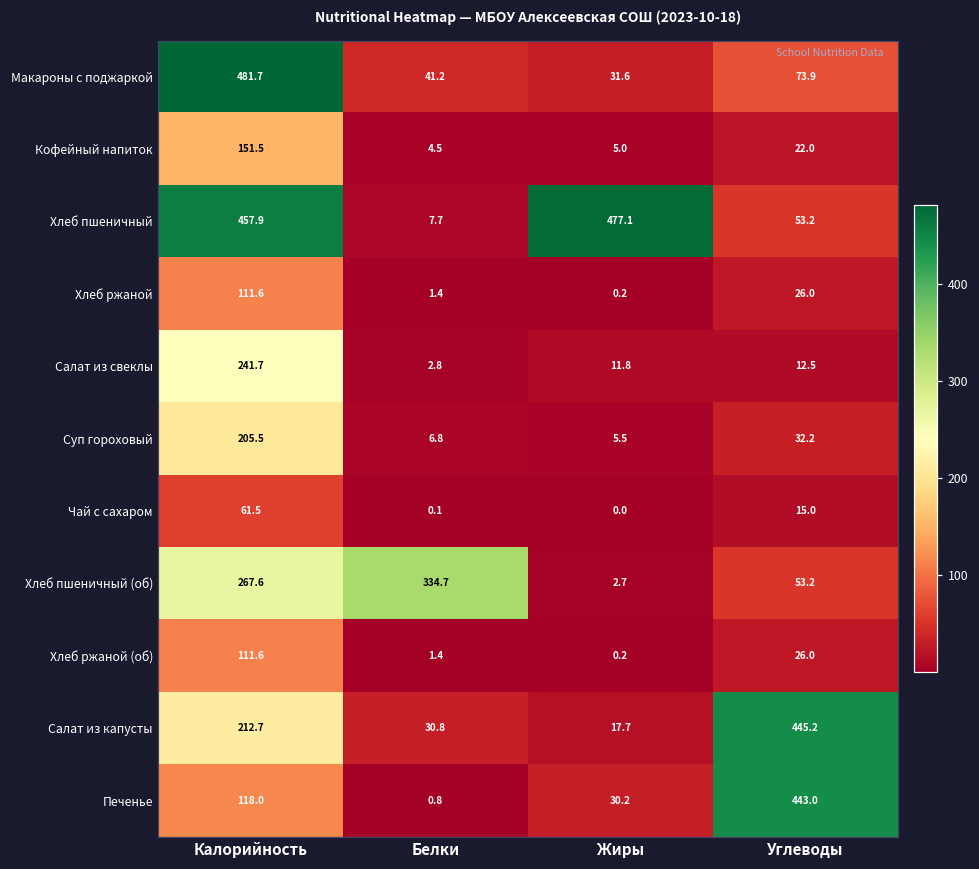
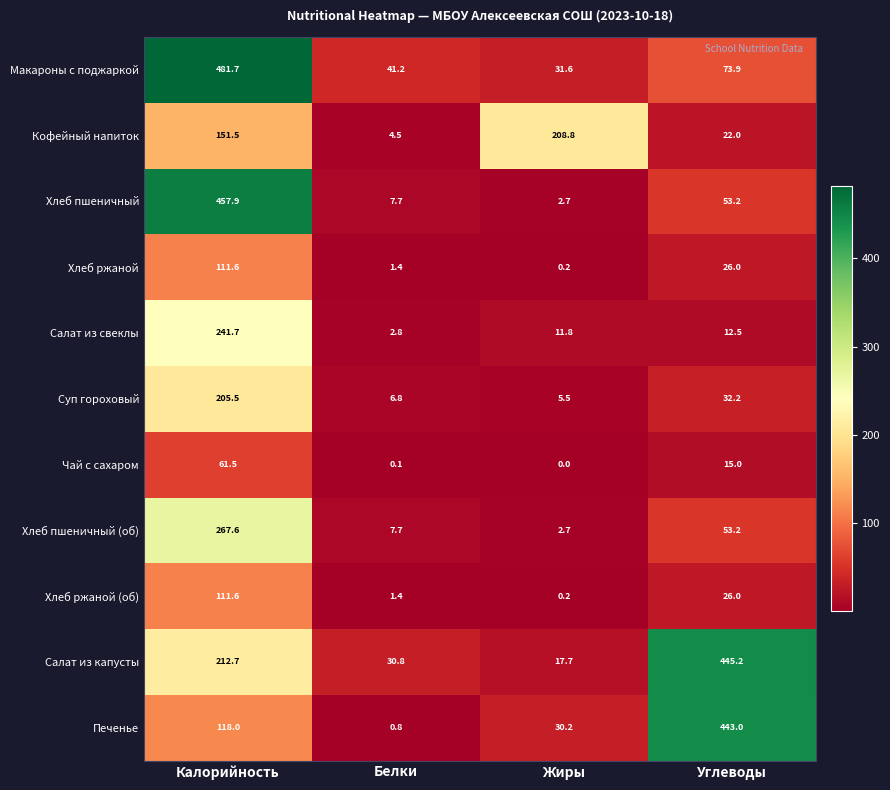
  {
    "Макароны с поджаркой": {
      "Калорийность": 481.7,
      "Белки": 41.2,
      "Жиры": 31.6
    },
    "Кофейный напиток": {
      "Калорийность": 151.5,
      "Белки": 4.5,
-     "Жиры": 5.0,
+     "Жиры": 208.8,
      "Углеводы": 22.0
    },
    "Хлеб пшеничный": {
      "Калорийность": 457.9,
      "Белки": 7.7,
-     "Жиры": 477.1,
+     "Жиры": 2.7,
      "Углеводы": 53.2
    },
    "Хлеб ржаной": {
      "Калорийность": 111.6,
      "Белки": 1.4,
      "Жиры": 0.2,
      "Углеводы": 26.0
    },
    "Салат из свеклы": {
      "Калорийность": 241.7,
      "Белки": 2.8,
      "Жиры": 11.8,
      "Углеводы": 12.5
    },
    "Суп гороховый": {
      "Калорийность": 205.5,
      "Белки": 6.8,
      "Жиры": 5.5,
      "Углеводы": 32.2
    },
    "Чай с сахаром": {
      "Калорийность": 61.5,
      "Белки": 0.1,
      "Жиры": 0.0,
      "Углеводы": 15.0
    },
    "Хлеб пшеничный (об)": {
      "Калорийность": 267.6,
-     "Белки": 334.7,
+     "Белки": 7.7,
      "Жиры": 2.7,
      "Углеводы": 53.2
    },
    "Хлеб ржаной (об)": {
      "Калорийность": 111.6,
      "Белки": 1.4,
      "Жиры": 0.2,
      "Углеводы": 26.0
    },
    "Салат из капусты": {
      "Калорийность": 212.7,
      "Белки": 30.8,
      "Жиры": 17.7,
      "Углеводы": 445.2
    },
    "Печенье": {
      "Калорийность": 118.0,
      "Белки": 0.8,
      "Жиры": 30.2,
      "Углеводы": 443.0
    }
  }
